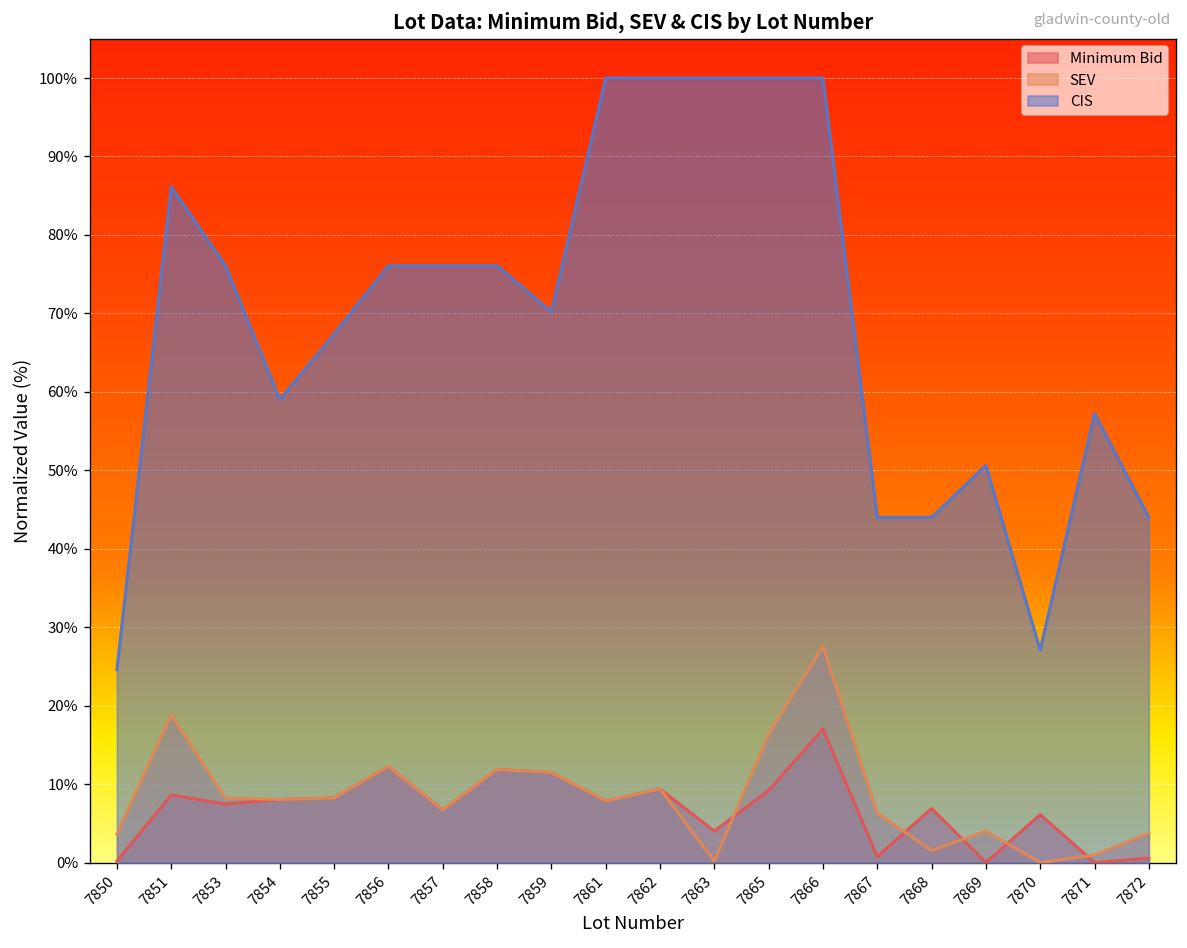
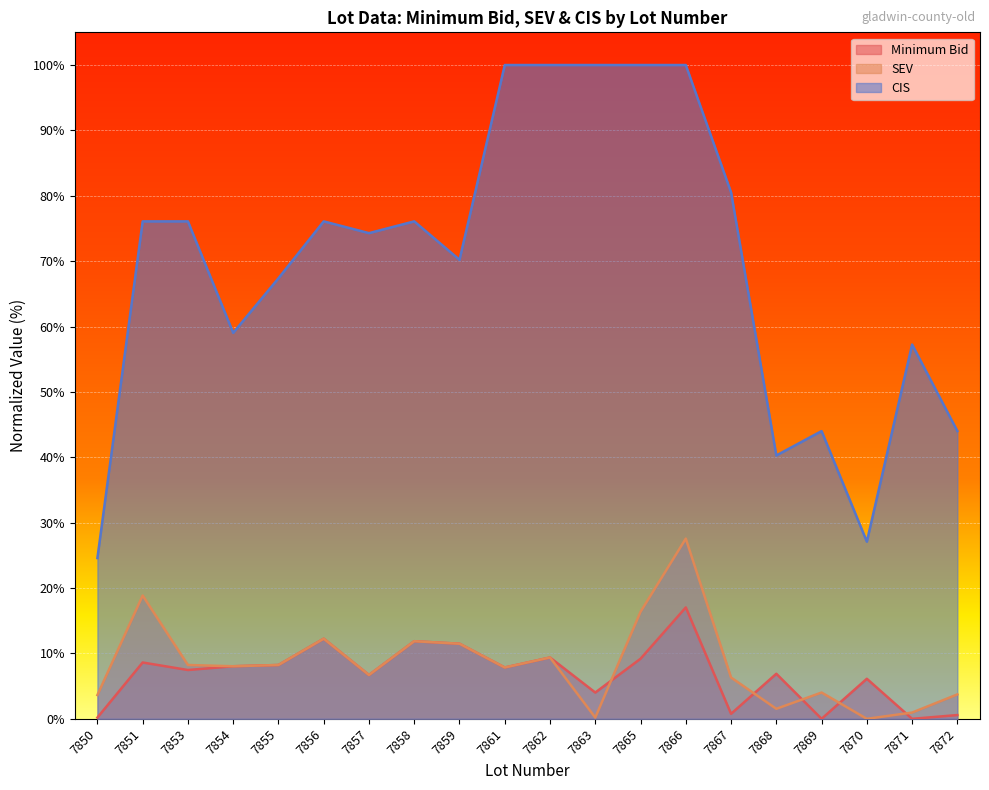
  {
    "CIS": {
      "7850": "25%",
-     "7851": "86%",
+     "7851": "76%",
      "7853": "76%",
      "7854": "59%",
      "7855": "67%",
      "7856": "76%",
-     "7857": "76%",
+     "7857": "74%",
      "7858": "76%",
      "7859": "70%",
      "7861": "100%",
      "7862": "100%",
      "7863": "100%",
      "7865": "100%",
      "7866": "100%",
-     "7867": "44%",
-     "7868": "44%",
-     "7869": "51%",
+     "7867": "81%",
+     "7868": "40%",
+     "7869": "44%",
      "7870": "27%",
      "7871": "57%",
      "7872": "44%"
    }
  }
